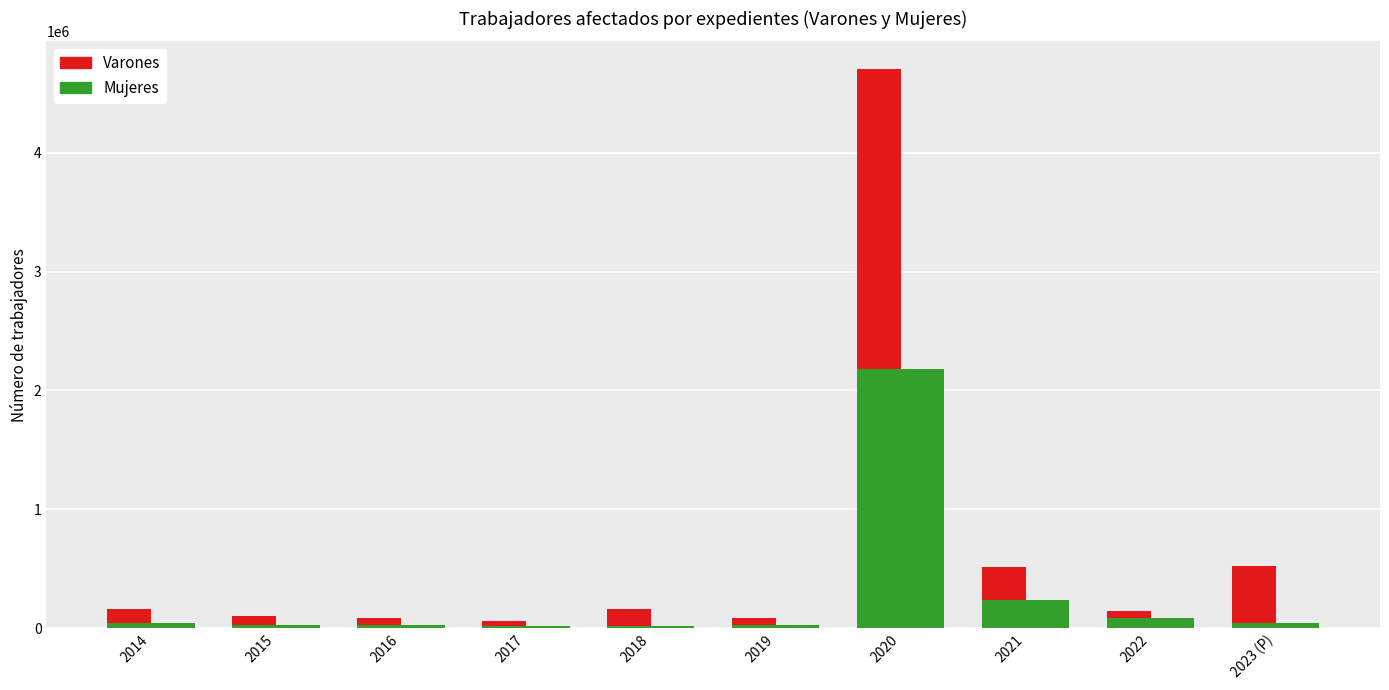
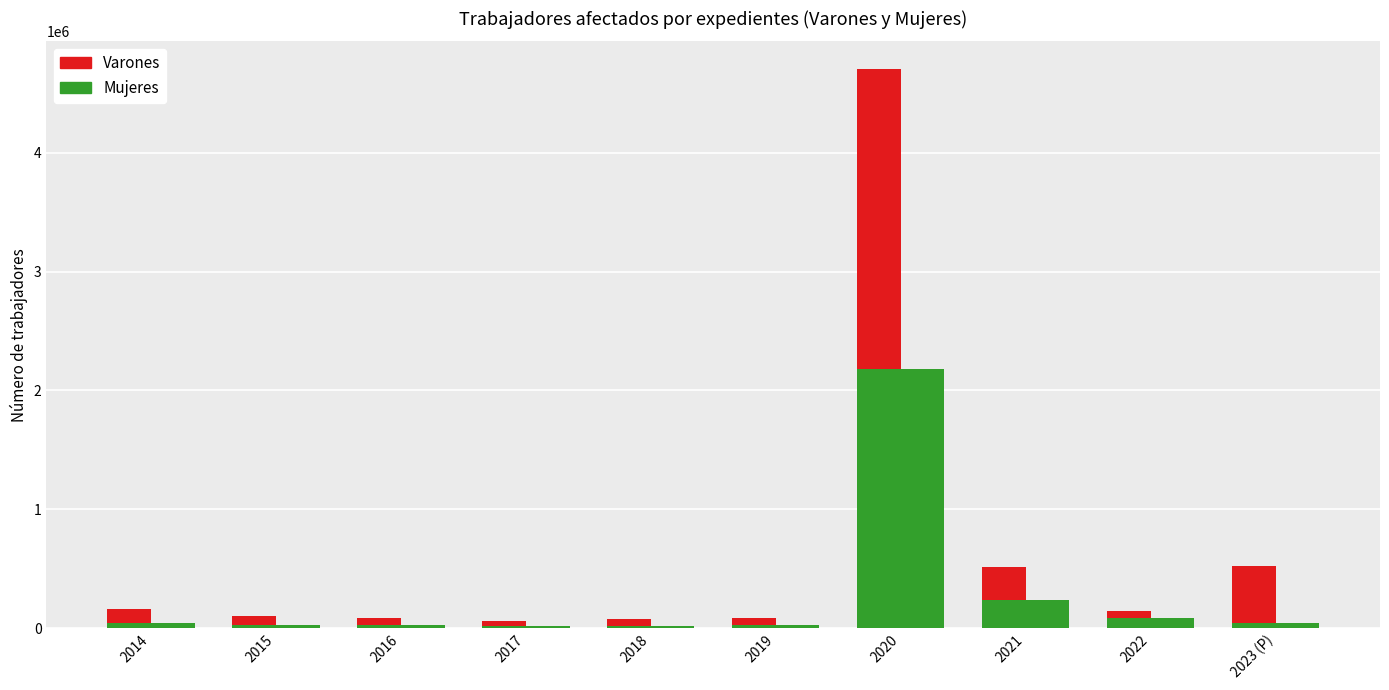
  {
    "Varones": {
      "2014": 110000,
      "2015": 70000,
      "2016": 60000,
      "2017": 40000,
-     "2018": 140000,
+     "2018": 50000,
      "2019": 60000,
      "2020": 2520000,
      "2021": 280000,
      "2022": 60000,
      "2023 (P)": 470000
    }
  }
